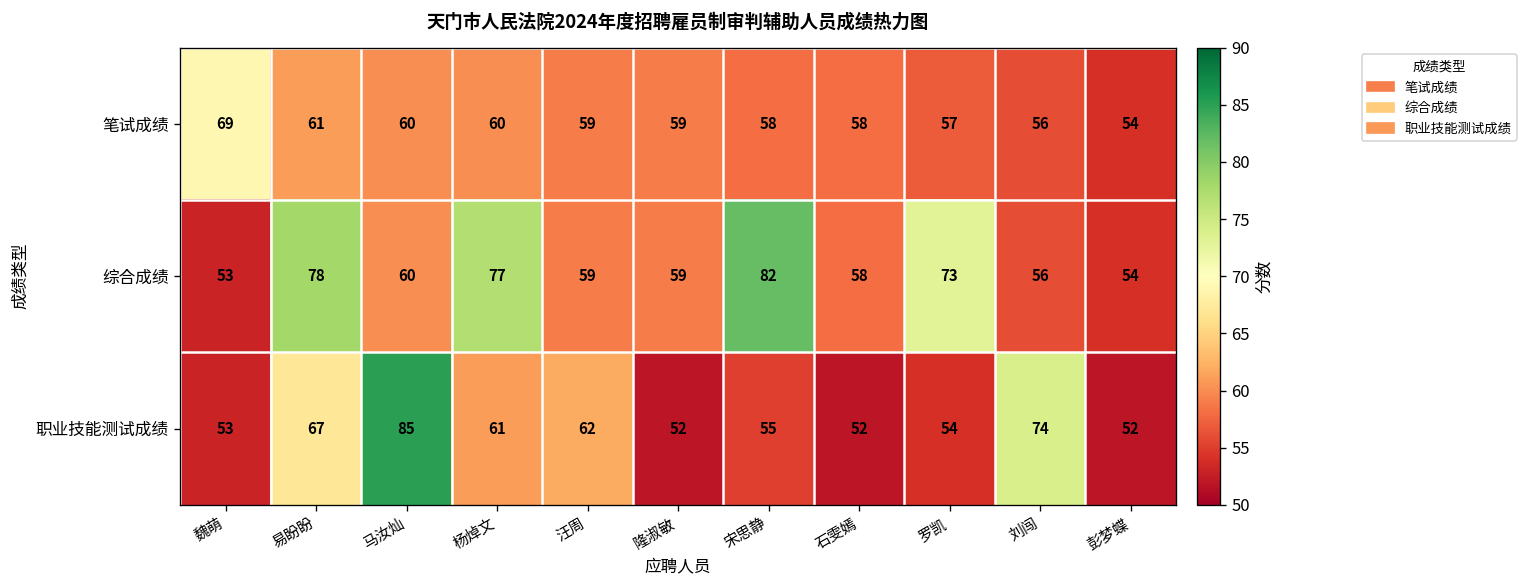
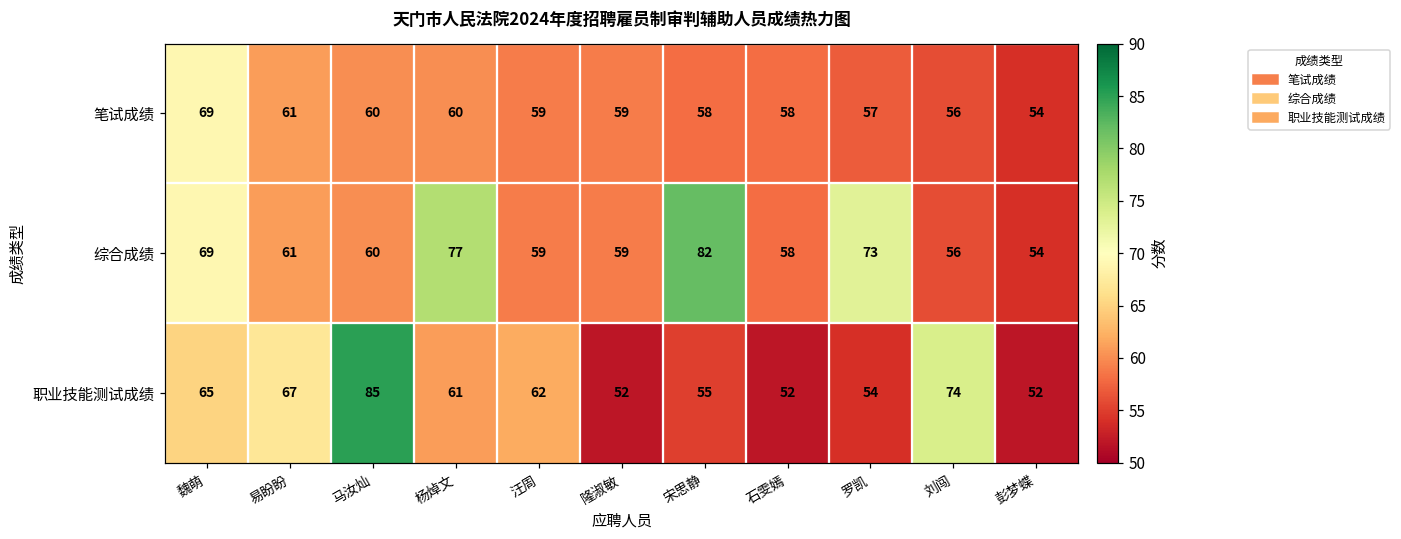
  {
    "笔试成绩": {
      "魏萌": 69,
      "易盼盼": 61,
      "马汝灿": 60,
      "杨焯文": 60,
      "汪周": 59,
      "隆淑敏": 59,
      "宋思静": 58,
      "石雯嫣": 58,
      "罗凯": 57,
      "刘闯": 56,
      "彭梦蝶": 54
    },
    "综合成绩": {
-     "魏萌": 53,
-     "易盼盼": 78,
+     "魏萌": 69,
+     "易盼盼": 61,
      "马汝灿": 60,
      "杨焯文": 77,
      "汪周": 59,
      "隆淑敏": 59,
      "宋思静": 82,
      "石雯嫣": 58,
      "罗凯": 73,
      "刘闯": 56,
      "彭梦蝶": 54
    },
    "职业技能测试成绩": {
-     "魏萌": 53,
+     "魏萌": 65,
      "易盼盼": 67,
      "马汝灿": 85,
      "杨焯文": 61,
      "汪周": 62,
      "隆淑敏": 52,
      "宋思静": 55,
      "石雯嫣": 52,
      "罗凯": 54,
      "刘闯": 74,
      "彭梦蝶": 52
    }
  }
